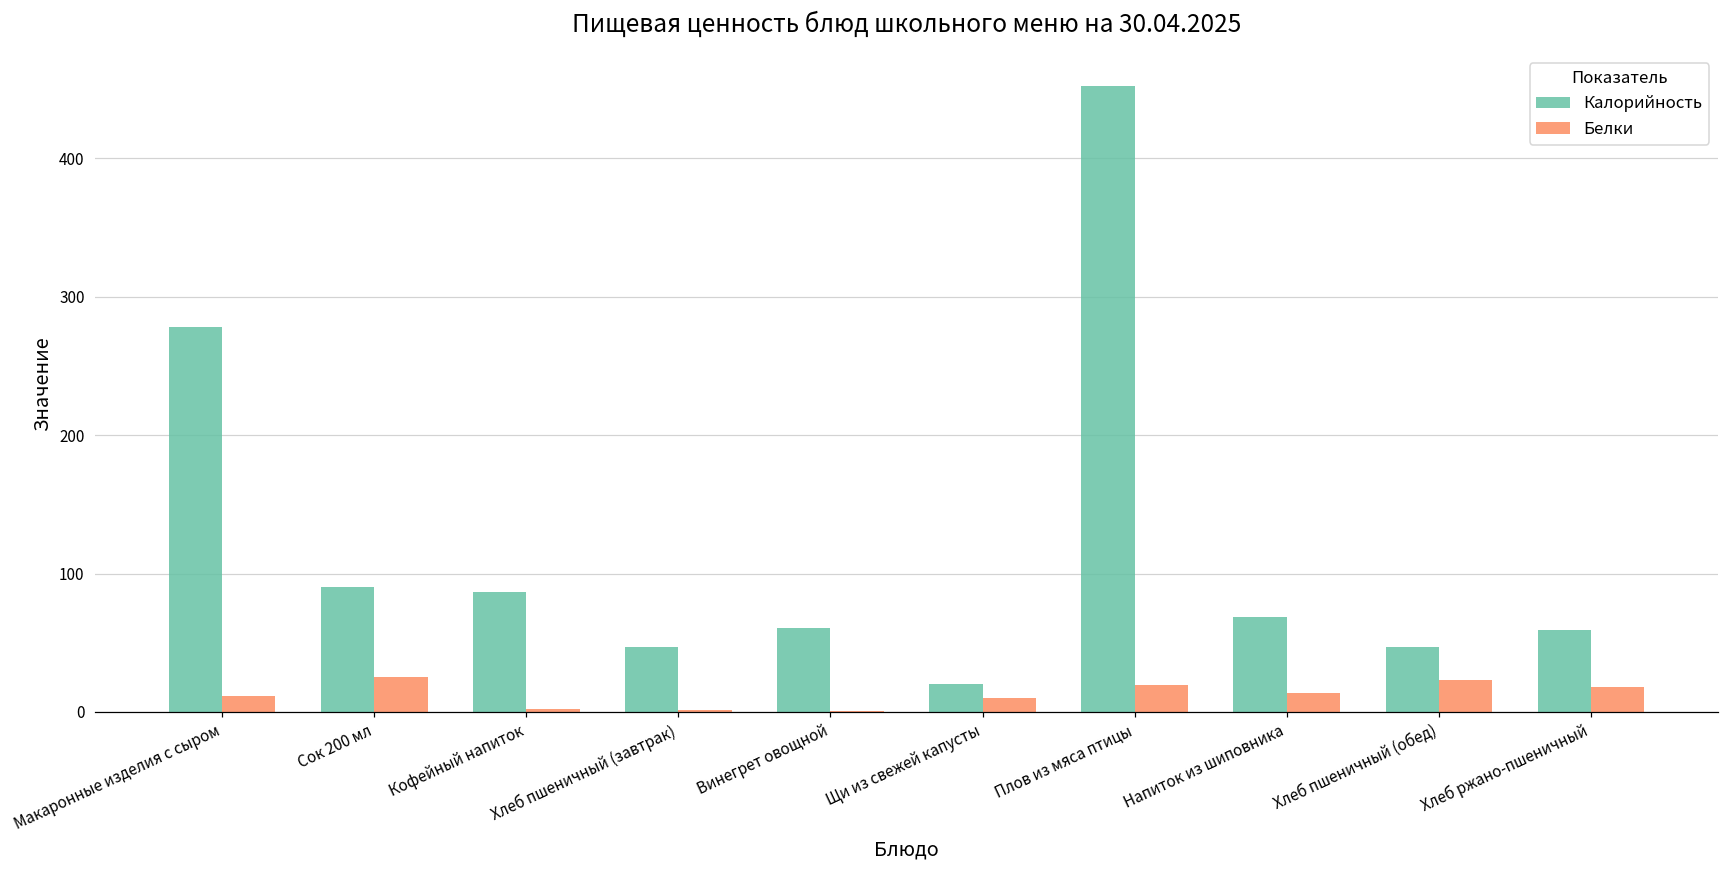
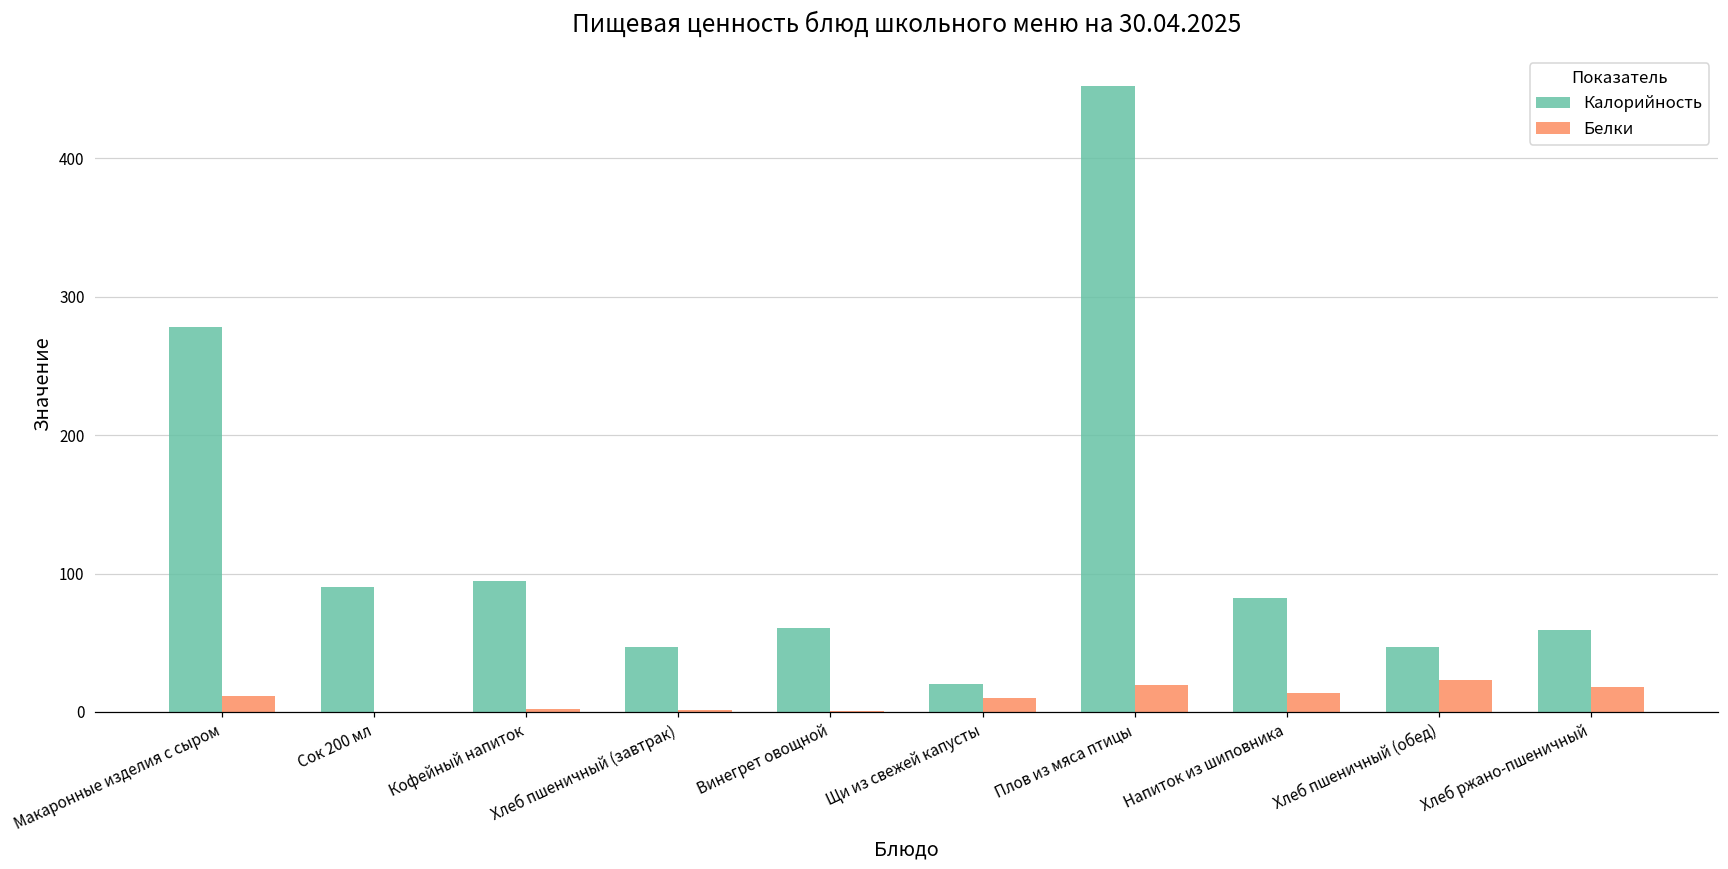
  {
    "Калорийность": {
      "Макаронные изделия с сыром": 278,
      "Сок 200 мл": 90,
-     "Кофейный напиток": 87,
+     "Кофейный напиток": 95,
      "Хлеб пшеничный (завтрак)": 47,
      "Винегрет овощной": 61,
      "Щи из свежей капусты": 20,
      "Плов из мяса птицы": 452,
-     "Напиток из шиповника": 68,
+     "Напиток из шиповника": 82,
      "Хлеб пшеничный (обед)": 47,
      "Хлеб ржано-пшеничный": 59
    },
    "Белки": {
      "Макаронные изделия с сыром": 11,
-     "Сок 200 мл": 25,
+     "Сок 200 мл": 0,
      "Кофейный напиток": 2,
      "Щи из свежей капусты": 10,
      "Плов из мяса птицы": 20,
      "Напиток из шиповника": 14,
      "Хлеб пшеничный (обед)": 23,
      "Хлеб ржано-пшеничный": 18
    }
  }
